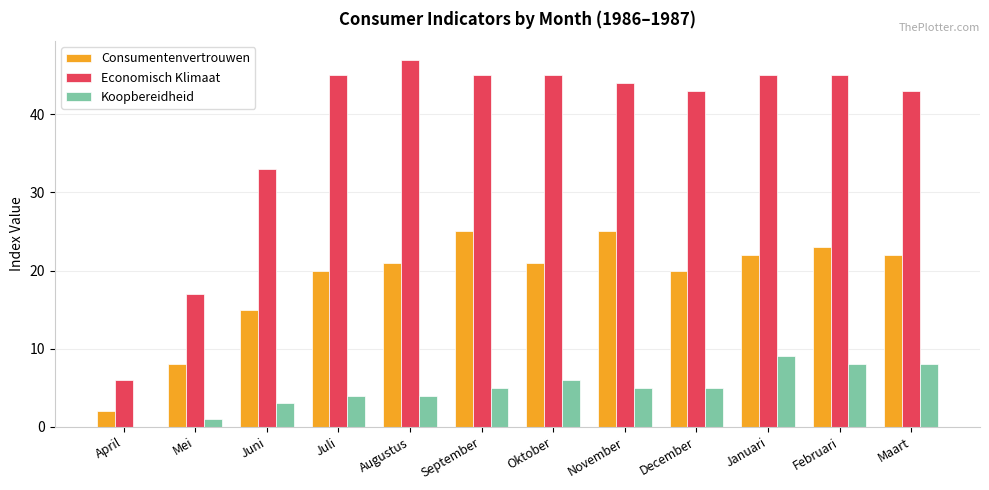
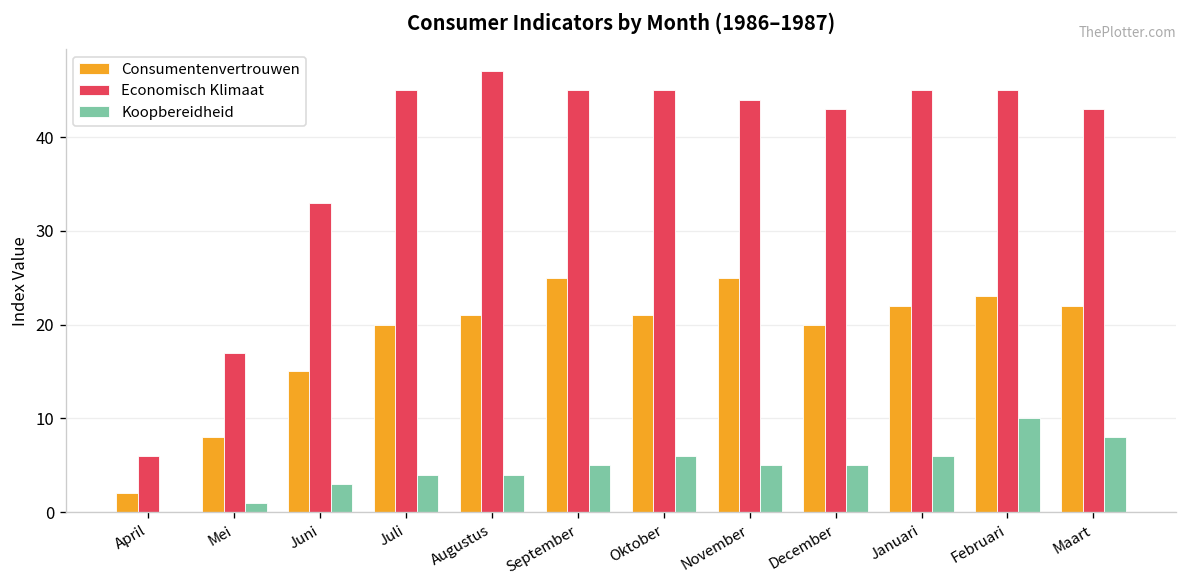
  {
    "Consumentenvertrouwen": {
      "April": 2,
      "Mei": 8,
      "Juni": 15,
      "Juli": 20,
      "Augustus": 21,
      "September": 25,
      "Oktober": 21,
      "November": 25,
      "December": 20,
      "Januari": 22,
      "Februari": 23,
      "Maart": 22
    },
    "Economisch Klimaat": {
      "April": 6,
      "Mei": 17,
      "Juni": 33,
      "Juli": 45,
      "Augustus": 47,
      "September": 45,
      "Oktober": 45,
      "November": 44,
      "December": 43,
      "Januari": 45,
      "Februari": 45,
      "Maart": 43
    },
    "Koopbereidheid": {
      "April": 0,
      "Mei": 1,
      "Juni": 3,
      "Juli": 4,
      "Augustus": 4,
      "September": 5,
      "Oktober": 6,
      "November": 5,
      "December": 5,
-     "Januari": 9,
-     "Februari": 8,
+     "Januari": 6,
+     "Februari": 10,
      "Maart": 8
    }
  }
